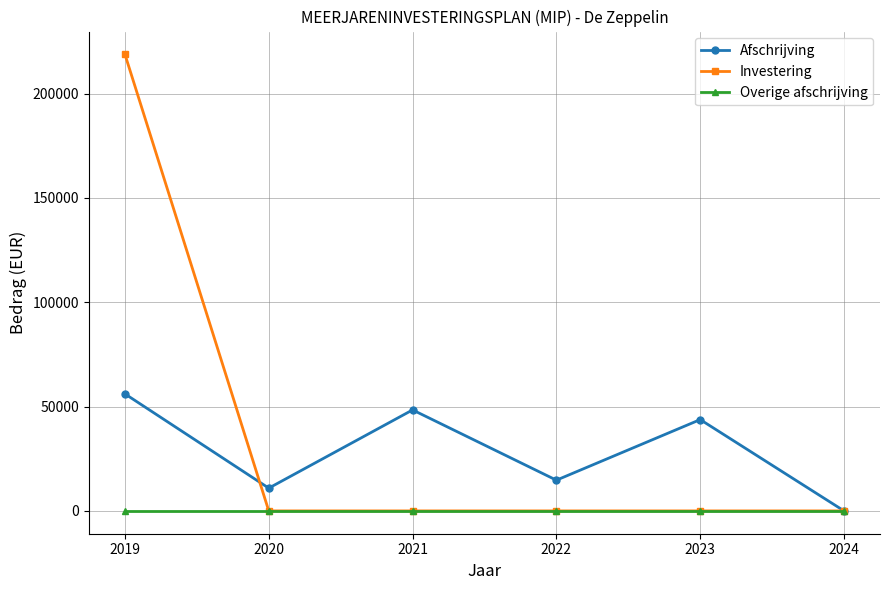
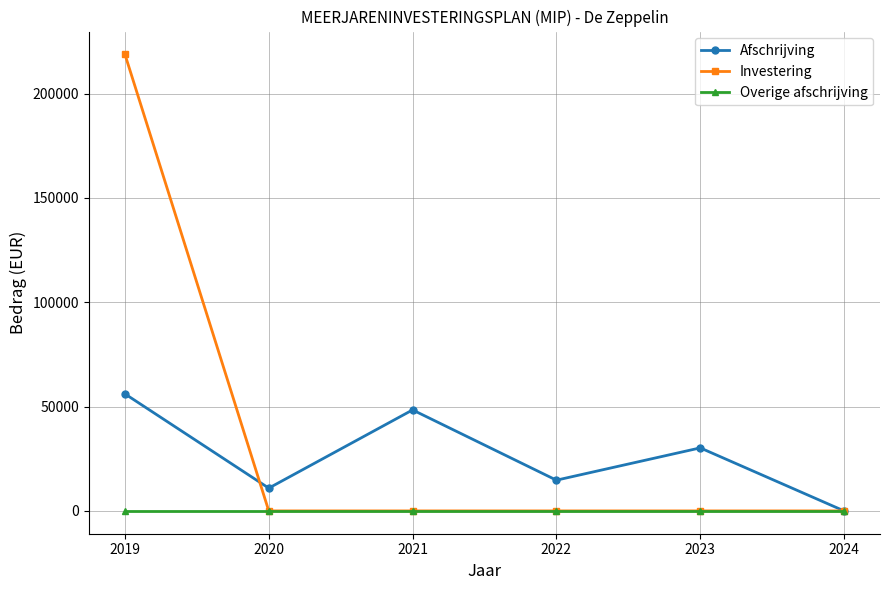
  {
    "Afschrijving": {
      "2019": 56000,
      "2020": 11000,
      "2021": 48000,
      "2022": 15000,
-     "2023": 44000
+     "2023": 30000
    },
    "Investering": {
      "2019": 219000
    },
    "Overige afschrijving": {
      "2019": 0
    }
  }
